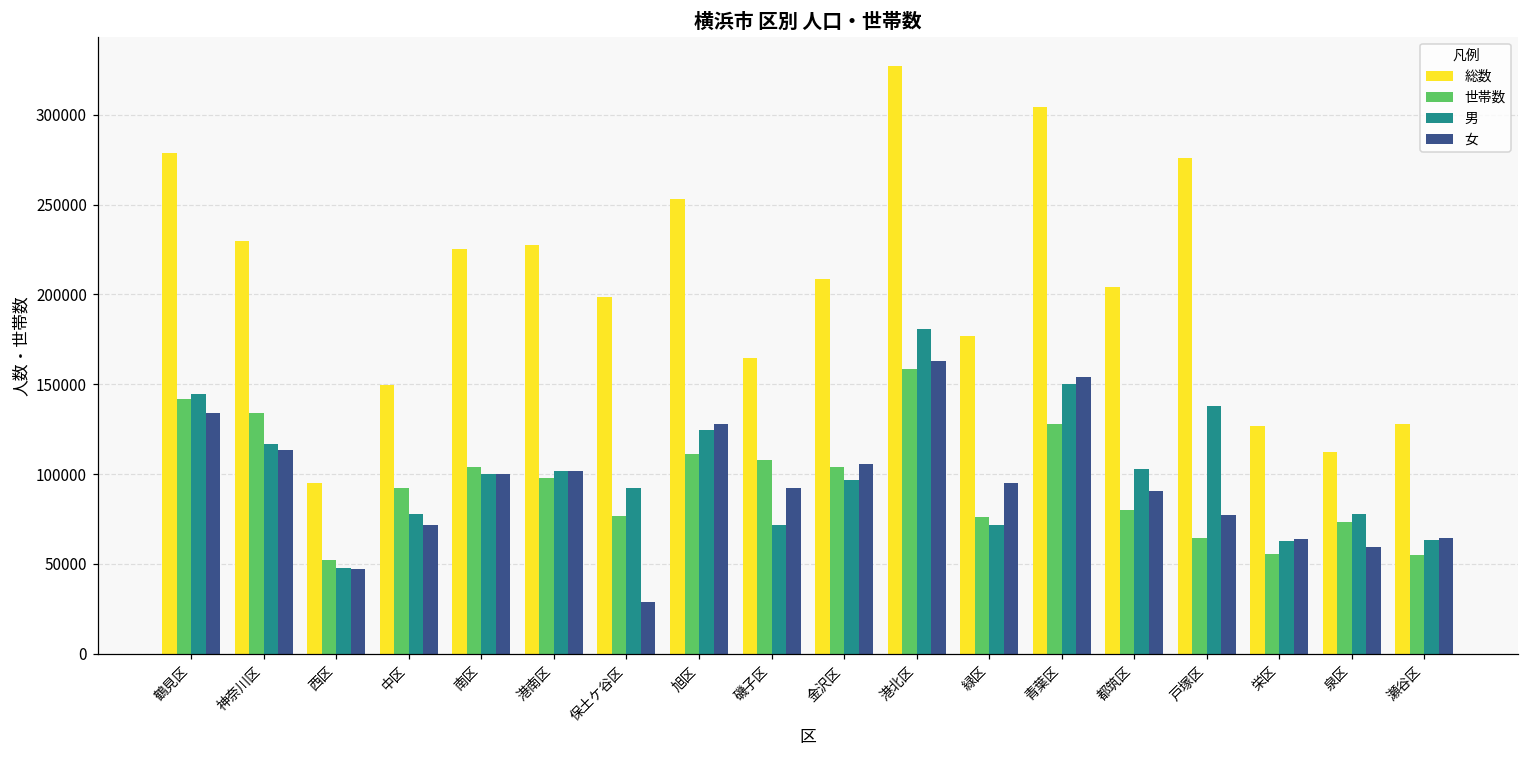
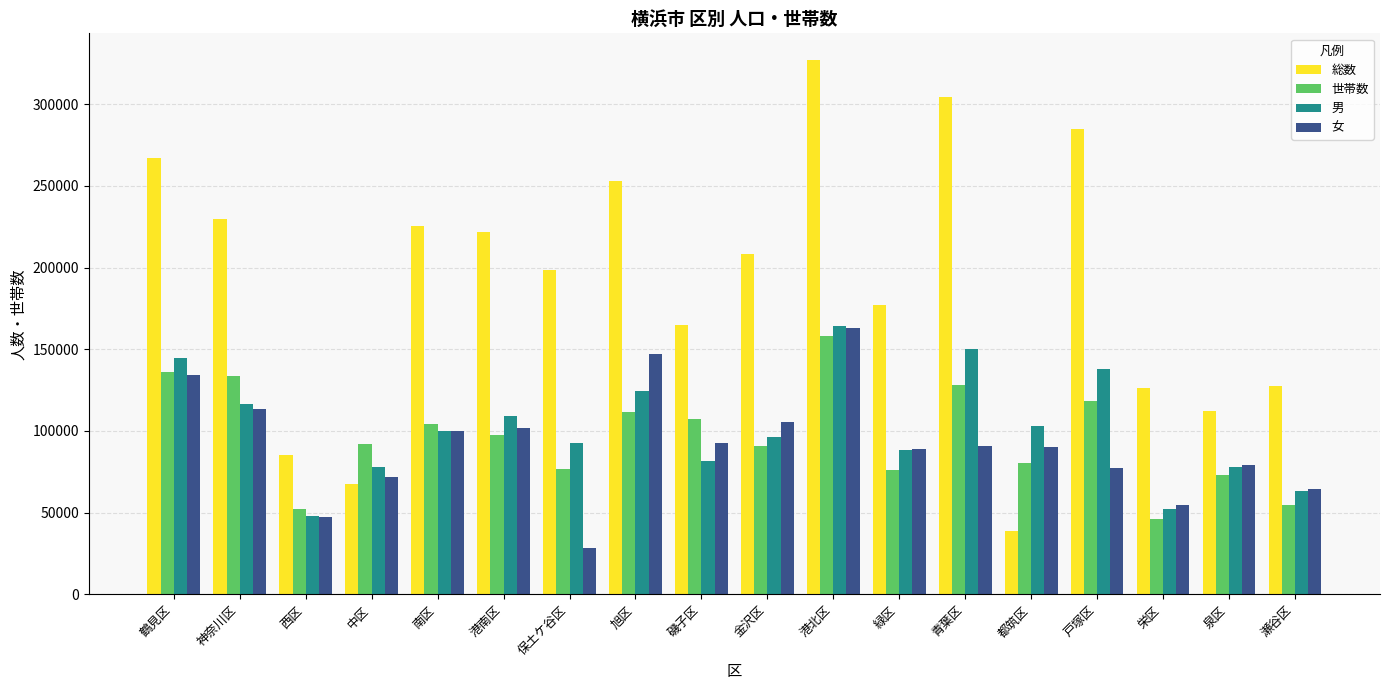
  {
    "総数": {
-     "鶴見区": 279000,
+     "鶴見区": 267000,
      "神奈川区": 230000,
-     "西区": 95000,
-     "中区": 149000,
+     "西区": 86000,
+     "中区": 68000,
      "南区": 225000,
-     "港南区": 228000,
+     "港南区": 222000,
      "保土ケ谷区": 198000,
      "旭区": 253000,
      "磯子区": 165000,
      "金沢区": 208000,
      "港北区": 327000,
      "緑区": 177000,
      "青葉区": 304000,
-     "都筑区": 204000,
-     "戸塚区": 276000,
+     "都筑区": 39000,
+     "戸塚区": 285000,
      "栄区": 127000,
      "泉区": 112000,
      "瀬谷区": 128000
    },
    "世帯数": {
-     "鶴見区": 142000,
+     "鶴見区": 136000,
      "神奈川区": 134000,
      "西区": 52000,
      "中区": 92000,
      "南区": 104000,
      "港南区": 98000,
      "保土ケ谷区": 77000,
      "旭区": 111000,
      "磯子区": 108000,
-     "金沢区": 104000,
+     "金沢区": 91000,
      "港北区": 158000,
      "緑区": 76000,
      "青葉区": 128000,
      "都筑区": 80000,
-     "戸塚区": 64000,
-     "栄区": 55000,
+     "戸塚区": 118000,
+     "栄区": 46000,
      "泉区": 73000,
      "瀬谷区": 55000
    },
    "男": {
      "鶴見区": 145000,
      "神奈川区": 117000,
      "西区": 48000,
      "中区": 78000,
      "南区": 100000,
-     "港南区": 102000,
+     "港南区": 109000,
      "保土ケ谷区": 93000,
      "旭区": 125000,
-     "磯子区": 72000,
+     "磯子区": 81000,
      "金沢区": 97000,
-     "港北区": 180000,
-     "緑区": 72000,
+     "港北区": 164000,
+     "緑区": 88000,
      "青葉区": 150000,
      "都筑区": 103000,
      "戸塚区": 138000,
-     "栄区": 63000,
+     "栄区": 53000,
      "泉区": 78000,
      "瀬谷区": 63000
    },
    "女": {
      "鶴見区": 134000,
      "神奈川区": 113000,
      "西区": 47000,
      "中区": 72000,
      "南区": 100000,
      "港南区": 102000,
      "保土ケ谷区": 29000,
-     "旭区": 128000,
+     "旭区": 147000,
      "磯子区": 92000,
      "金沢区": 105000,
      "港北区": 163000,
-     "緑区": 95000,
-     "青葉区": 154000,
+     "緑区": 89000,
+     "青葉区": 91000,
      "都筑区": 90000,
      "戸塚区": 77000,
-     "栄区": 64000,
-     "泉区": 60000,
+     "栄区": 55000,
+     "泉区": 79000,
      "瀬谷区": 64000
    }
  }
